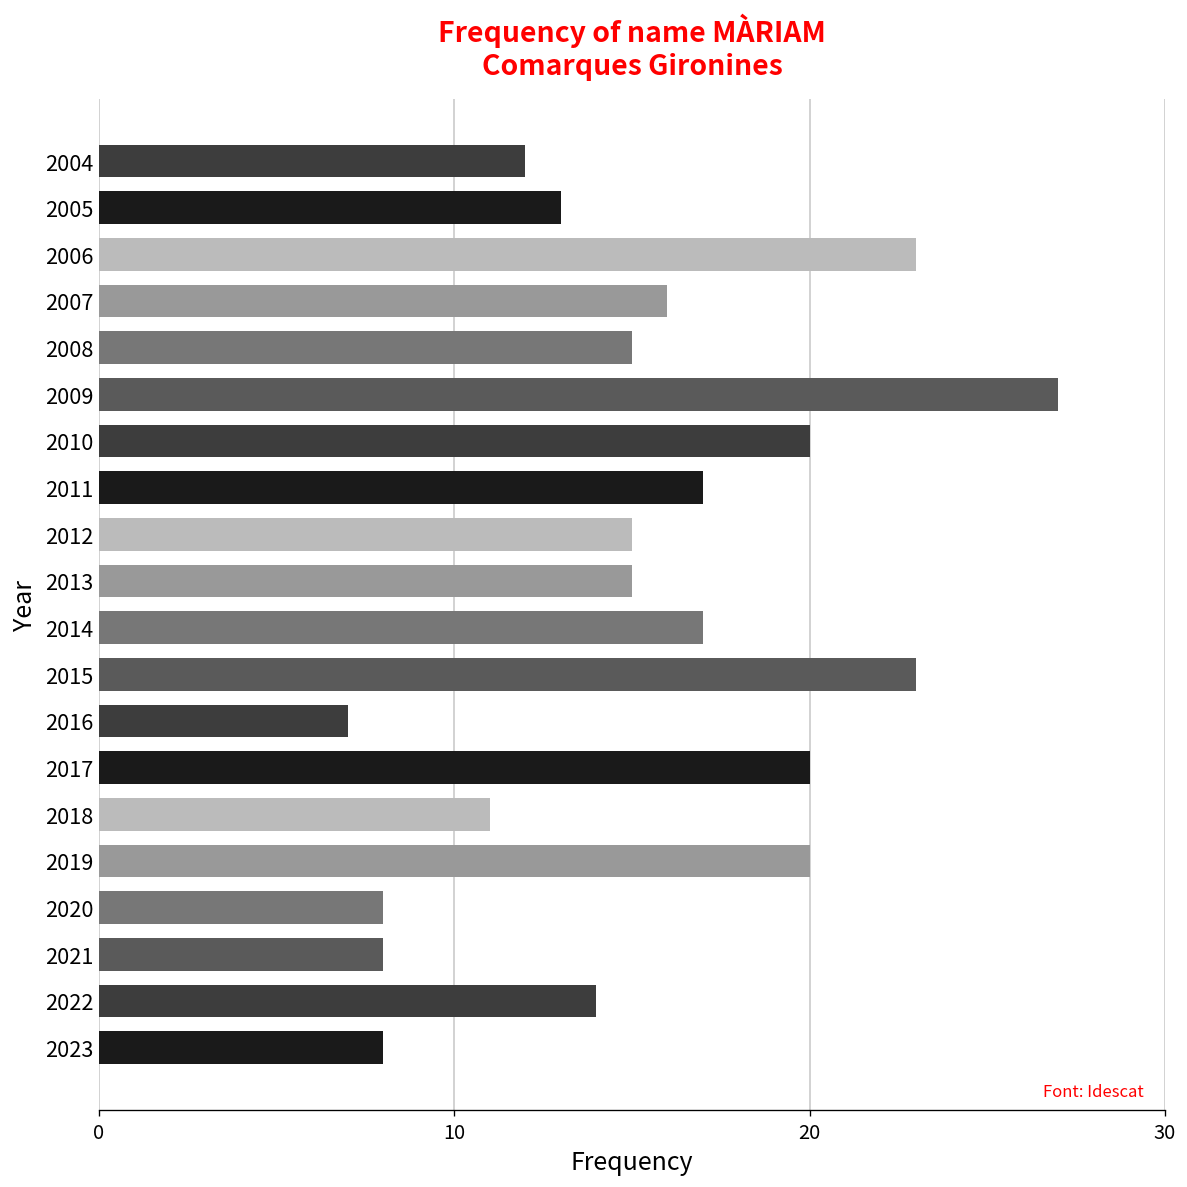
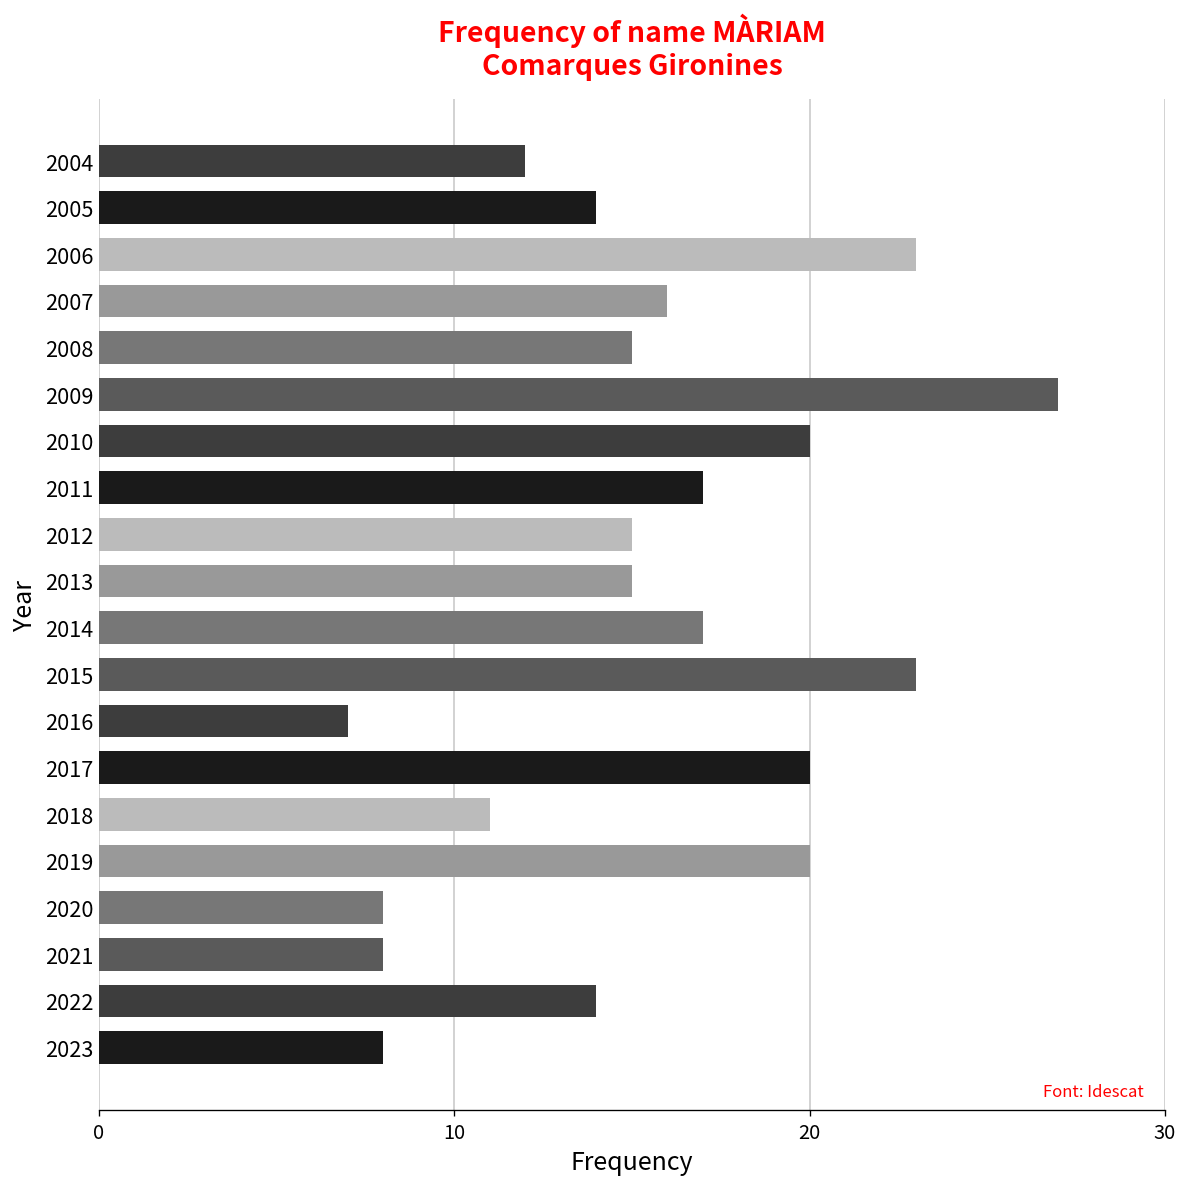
  {
    "2004": 12,
-   "2005": 13,
+   "2005": 14,
    "2006": 23,
    "2007": 16,
    "2008": 15,
    "2009": 27,
    "2010": 20,
    "2011": 17,
    "2012": 15,
    "2013": 15,
    "2014": 17,
    "2015": 23,
    "2016": 7,
    "2017": 20,
    "2018": 11,
    "2019": 20,
    "2020": 8,
    "2021": 8,
    "2022": 14,
    "2023": 8
  }
